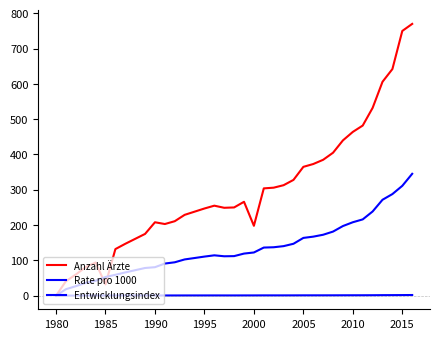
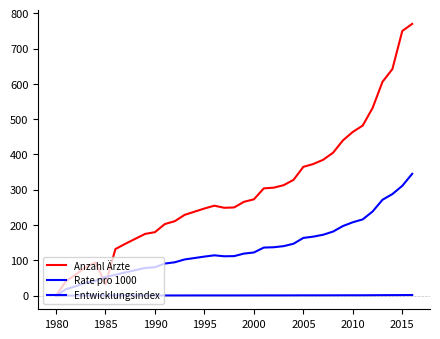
  {
    "Anzahl Ärzte": {
-     "1990": 210,
+     "1990": 180,
      "1995": 250,
-     "2000": 200,
+     "2000": 270,
      "2005": 370,
      "2010": 460,
      "2015": 750
    }
  }
